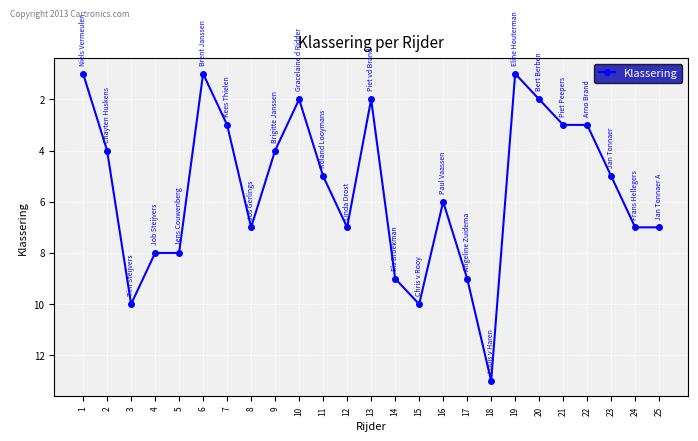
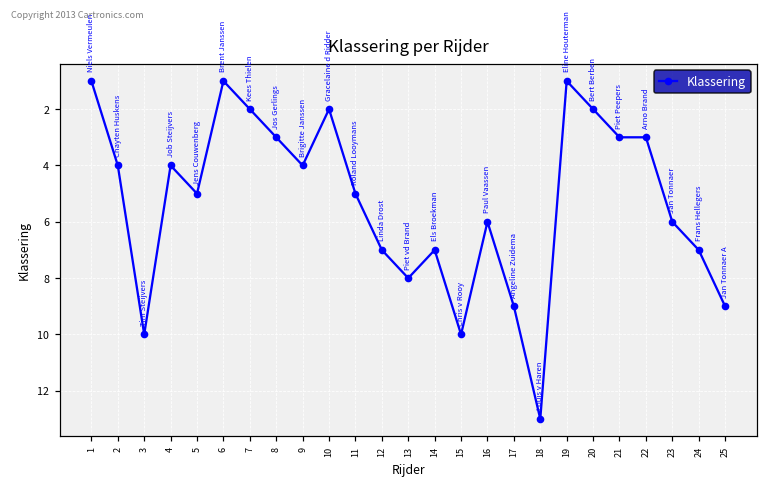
  {
    "1": 1,
    "2": 4,
    "3": 10,
-   "4": 8,
-   "5": 8,
+   "4": 4,
+   "5": 5,
    "6": 1,
-   "7": 3,
-   "8": 7,
+   "7": 2,
+   "8": 3,
    "9": 4,
    "10": 2,
    "11": 5,
    "12": 7,
-   "13": 2,
-   "14": 9,
+   "13": 8,
+   "14": 7,
    "15": 10,
    "16": 6,
    "17": 9,
    "18": 13,
    "19": 1,
    "20": 2,
    "21": 3,
    "22": 3,
-   "23": 5,
+   "23": 6,
    "24": 7,
-   "25": 7
+   "25": 9
  }
